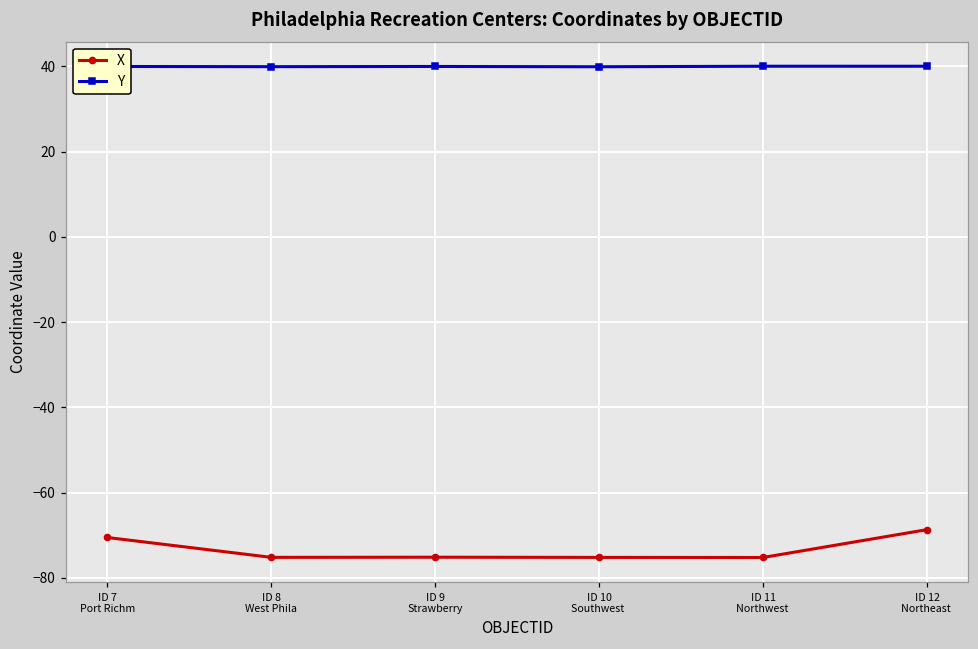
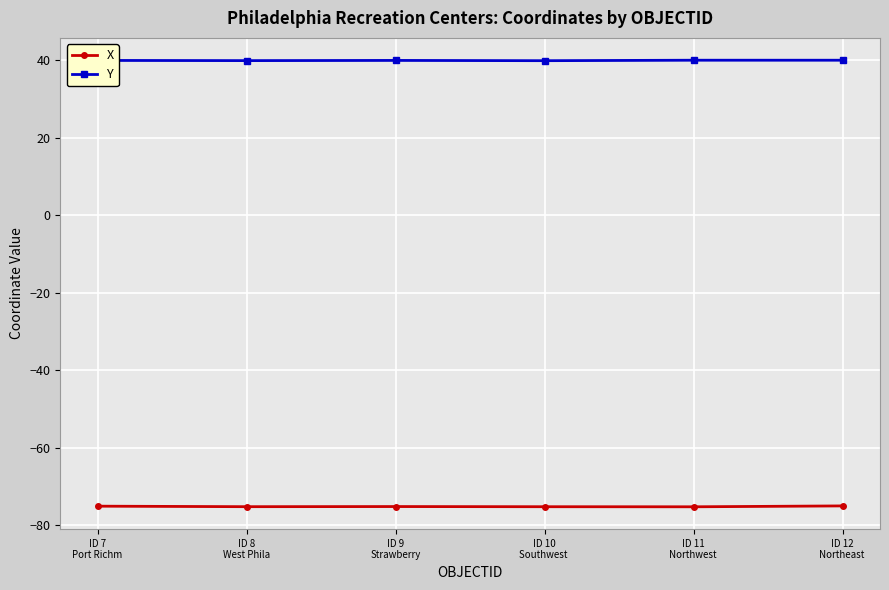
  {
    "X": {
-     "ID 7 Port Richm": -71,
+     "ID 7 Port Richm": -75,
      "ID 8 West Phila": -75,
      "ID 9 Strawberry": -75,
      "ID 10 Southwest": -75,
      "ID 11 Northwest": -75,
-     "ID 12 Northeast": -69
+     "ID 12 Northeast": -75
    },
    "Y": {
      "ID 8 West Phila": 40,
      "ID 9 Strawberry": 40,
      "ID 10 Southwest": 40,
      "ID 11 Northwest": 40,
      "ID 12 Northeast": 40
    }
  }
